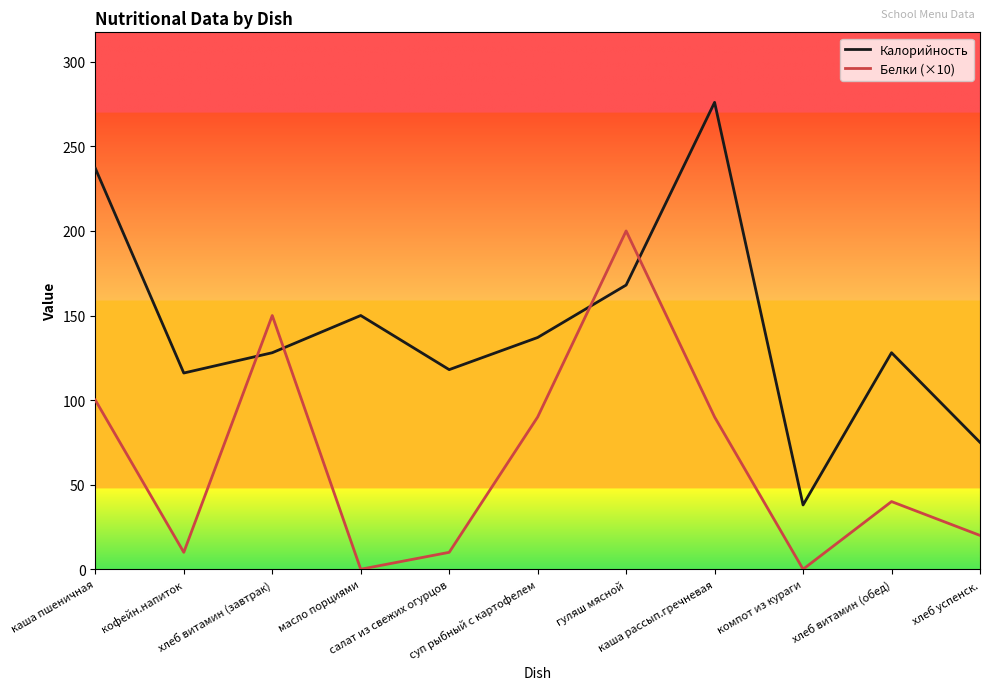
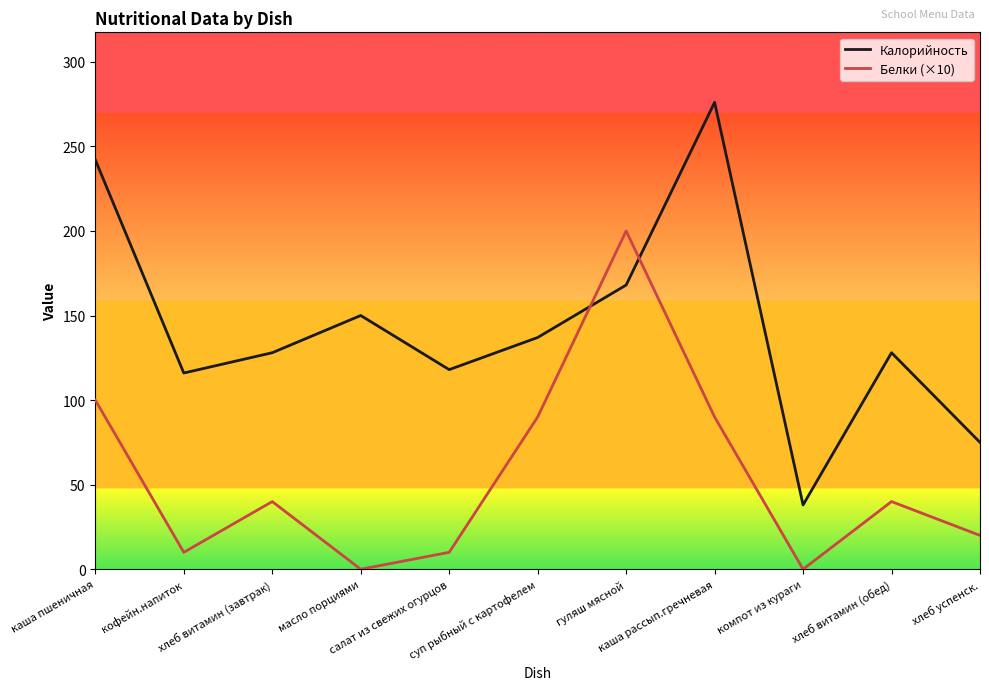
  {
    "Калорийность": {
-     "каша пшеничная": 237,
+     "каша пшеничная": 242,
      "кофейн.напиток": 116,
      "хлеб витамин (завтрак)": 128,
      "масло порциями": 150,
      "салат из свежих огурцов": 118,
      "суп рыбный с картофелем": 137,
      "гуляш мясной": 168,
      "каша рассып.гречневая": 276,
      "компот из кураги": 38,
      "хлеб витамин (обед)": 128,
      "хлеб успенск.": 75
    },
    "Белки (×10)": {
      "каша пшеничная": 100,
      "кофейн.напиток": 10,
-     "хлеб витамин (завтрак)": 150,
+     "хлеб витамин (завтрак)": 40,
      "масло порциями": 0,
      "салат из свежих огурцов": 10,
      "суп рыбный с картофелем": 90,
      "гуляш мясной": 200,
      "каша рассып.гречневая": 90,
      "компот из кураги": 0,
      "хлеб витамин (обед)": 40,
      "хлеб успенск.": 20
    }
  }
